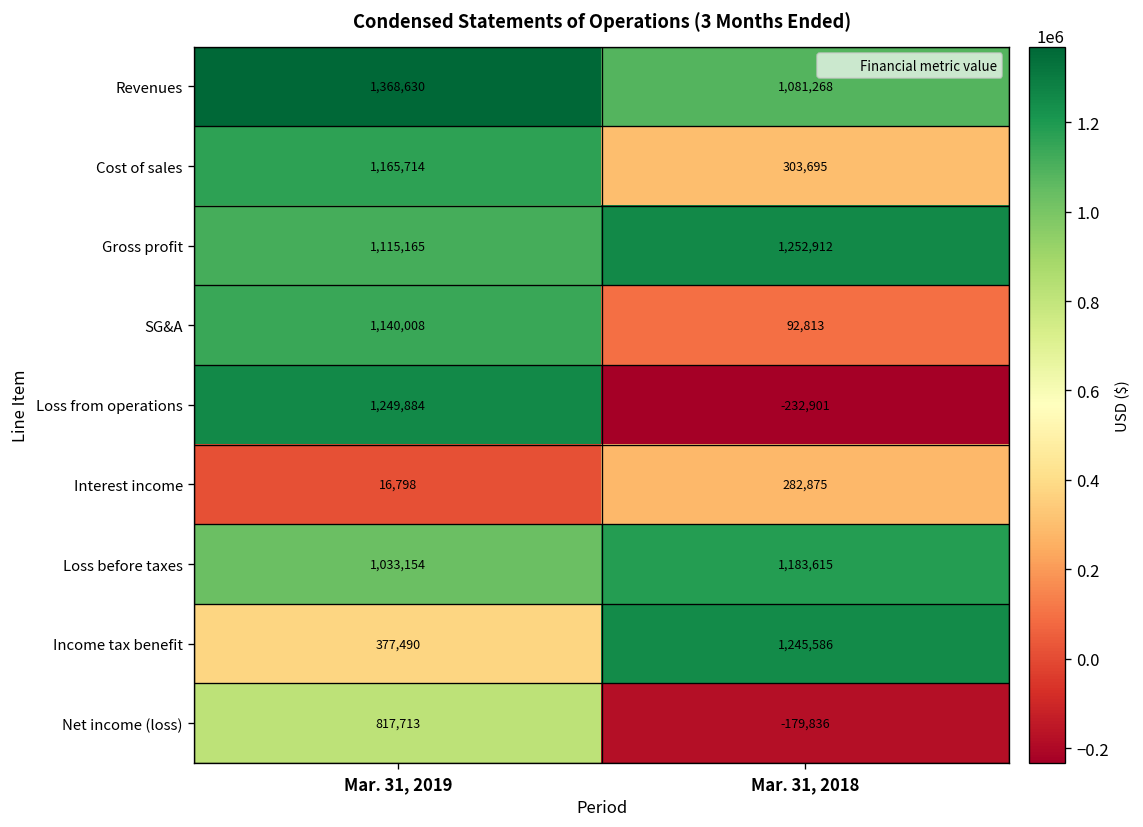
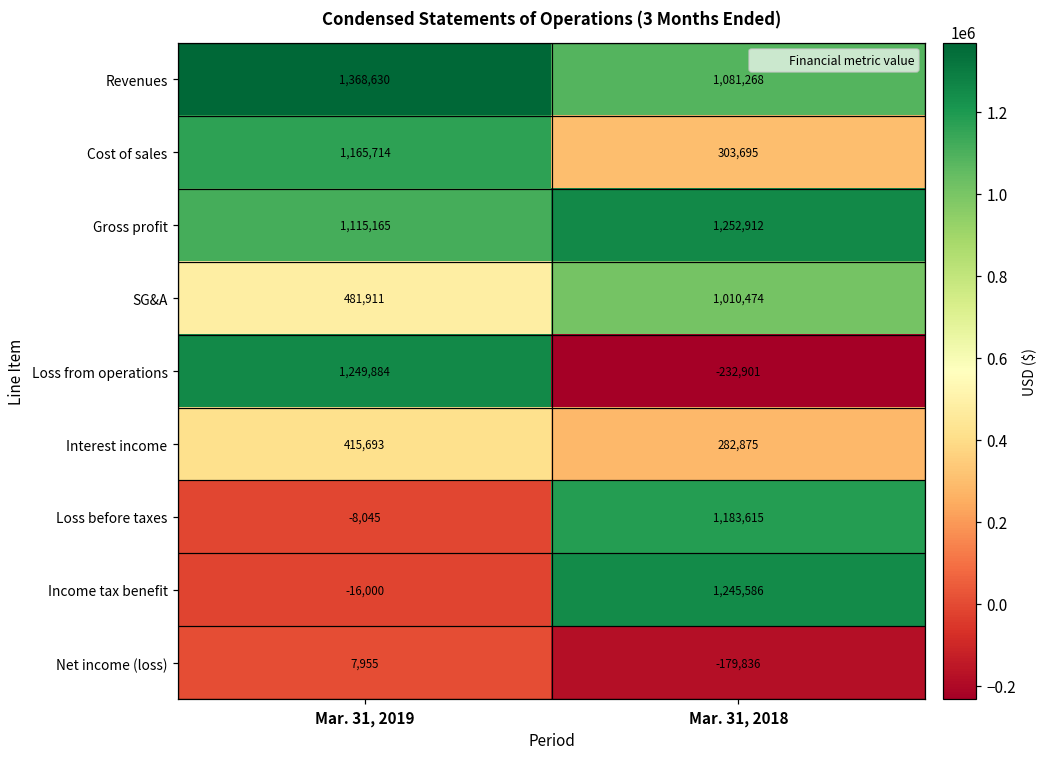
  {
    "Revenues": {
      "Mar. 31, 2019": "1,368,630",
      "Mar. 31, 2018": "1,081,268"
    },
    "Cost of sales": {
      "Mar. 31, 2019": "1,165,714",
      "Mar. 31, 2018": "303,695"
    },
    "Gross profit": {
      "Mar. 31, 2019": "1,115,165",
      "Mar. 31, 2018": "1,252,912"
    },
    "SG&A": {
-     "Mar. 31, 2019": "1,140,008",
-     "Mar. 31, 2018": "92,813"
+     "Mar. 31, 2019": "481,911",
+     "Mar. 31, 2018": "1,010,474"
    },
    "Loss from operations": {
      "Mar. 31, 2019": "1,249,884",
      "Mar. 31, 2018": "-232,901"
    },
    "Interest income": {
-     "Mar. 31, 2019": "16,798",
+     "Mar. 31, 2019": "415,693",
      "Mar. 31, 2018": "282,875"
    },
    "Loss before taxes": {
-     "Mar. 31, 2019": "1,033,154",
+     "Mar. 31, 2019": "-8,045",
      "Mar. 31, 2018": "1,183,615"
    },
    "Income tax benefit": {
-     "Mar. 31, 2019": "377,490",
+     "Mar. 31, 2019": "-16,000",
      "Mar. 31, 2018": "1,245,586"
    },
    "Net income (loss)": {
-     "Mar. 31, 2019": "817,713",
+     "Mar. 31, 2019": "7,955",
      "Mar. 31, 2018": "-179,836"
    }
  }
